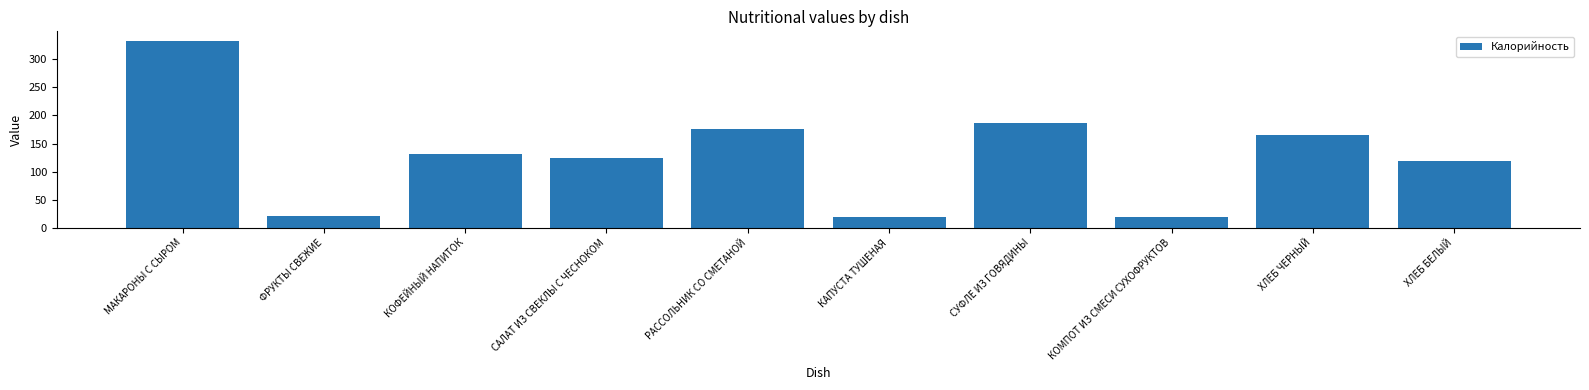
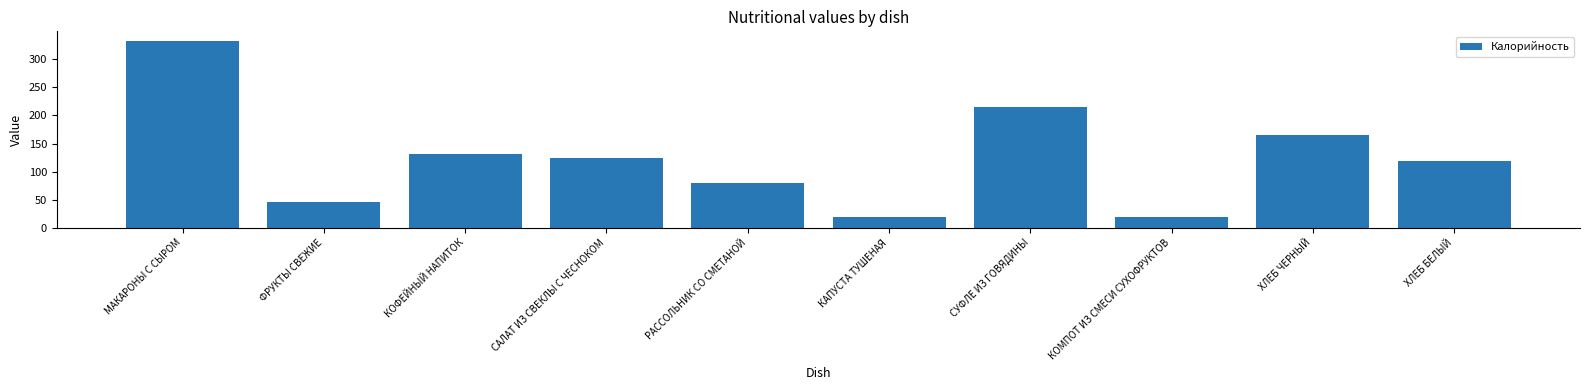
  {
    "МАКАРОНЫ С СЫРОМ": 330,
-   "ФРУКТЫ СВЕЖИЕ": 20,
+   "ФРУКТЫ СВЕЖИЕ": 50,
    "КОФЕЙНЫЙ НАПИТОК": 130,
    "САЛАТ ИЗ СВЕКЛЫ С ЧЕСНОКОМ": 130,
-   "РАССОЛЬНИК СО СМЕТАНОЙ": 180,
+   "РАССОЛЬНИК СО СМЕТАНОЙ": 80,
    "КАПУСТА ТУШЕНАЯ": 20,
-   "СУФЛЕ ИЗ ГОВЯДИНЫ": 190,
+   "СУФЛЕ ИЗ ГОВЯДИНЫ": 210,
    "КОМПОТ ИЗ СМЕСИ СУХОФРУКТОВ": 20,
    "ХЛЕБ ЧЕРНЫЙ": 170,
    "ХЛЕБ БЕЛЫЙ": 120
  }
